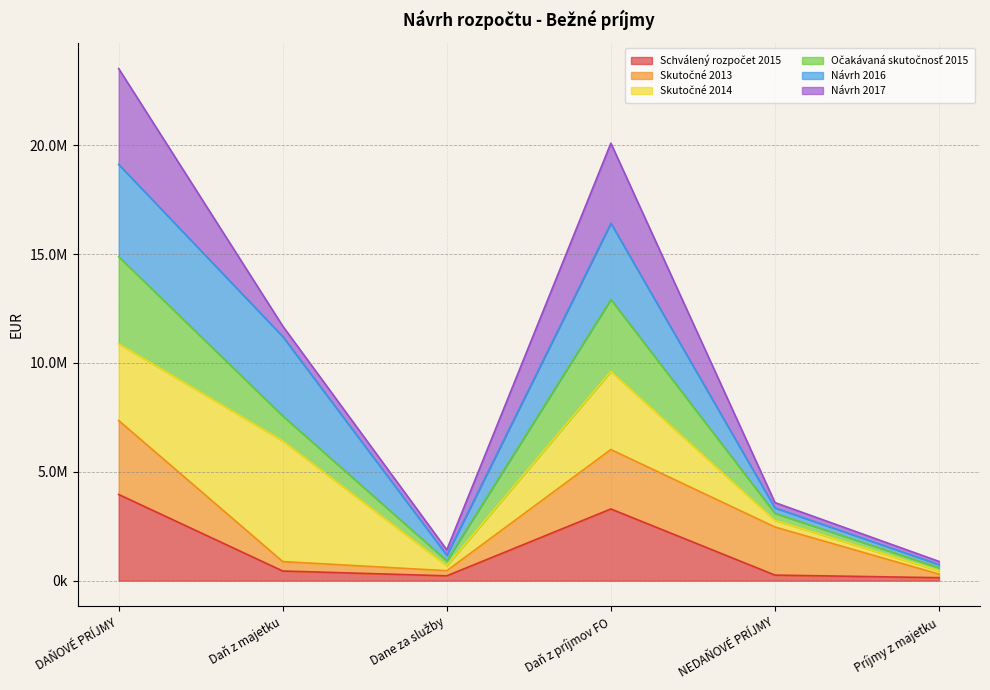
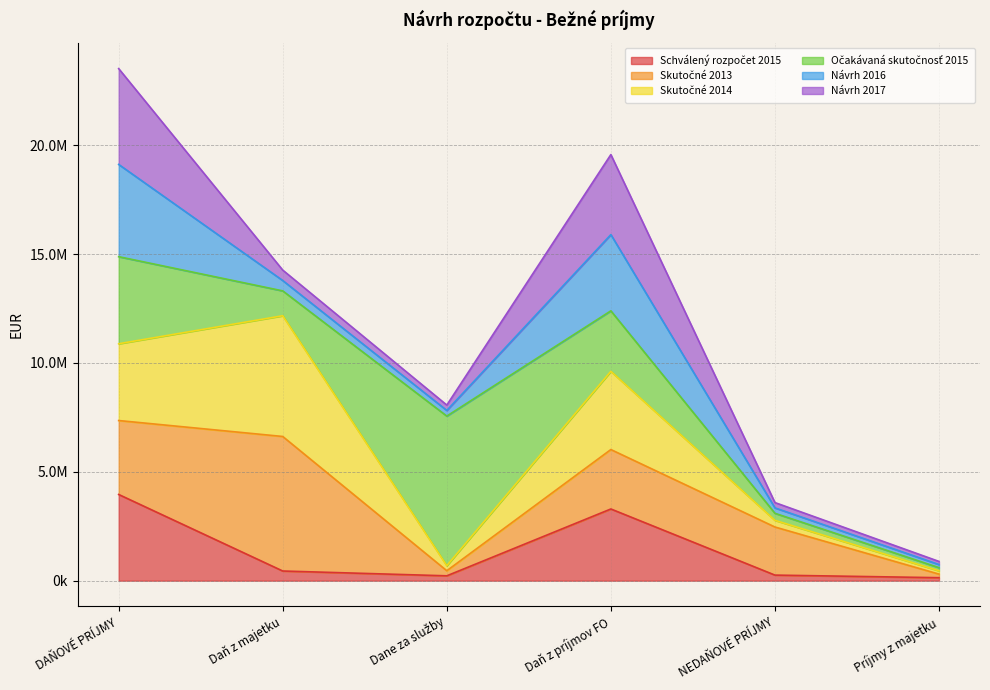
  {
    "Schválený rozpočet 2015": {
      "DAŇOVÉ PRÍJMY": 4000000,
      "Daň z majetku": 400000,
      "Dane za služby": 200000,
      "Daň z príjmov FO": 3300000,
      "NEDAŇOVÉ PRÍJMY": 300000,
      "Príjmy z majetku": 100000
    },
    "Skutočné 2013": {
      "DAŇOVÉ PRÍJMY": 3400000,
-     "Daň z majetku": 400000,
+     "Daň z majetku": 6200000,
      "Dane za služby": 200000,
      "Daň z príjmov FO": 2700000,
      "NEDAŇOVÉ PRÍJMY": 2200000,
      "Príjmy z majetku": 200000
    },
    "Skutočné 2014": {
      "DAŇOVÉ PRÍJMY": 3500000,
      "Daň z majetku": 5500000,
      "Dane za služby": 200000,
      "Daň z príjmov FO": 3600000,
      "NEDAŇOVÉ PRÍJMY": 300000,
      "Príjmy z majetku": 200000
    },
    "Očakávaná skutočnosť 2015": {
      "DAŇOVÉ PRÍJMY": 4000000,
      "Daň z majetku": 1100000,
-     "Dane za služby": 200000,
-     "Daň z príjmov FO": 3300000,
+     "Dane za služby": 6900000,
+     "Daň z príjmov FO": 2800000,
      "NEDAŇOVÉ PRÍJMY": 300000,
      "Príjmy z majetku": 100000
    },
    "Návrh 2016": {
      "DAŇOVÉ PRÍJMY": 4200000,
-     "Daň z majetku": 3700000,
+     "Daň z majetku": 500000,
      "Dane za služby": 300000,
      "Daň z príjmov FO": 3500000,
      "NEDAŇOVÉ PRÍJMY": 200000,
      "Príjmy z majetku": 100000
    },
    "Návrh 2017": {
      "DAŇOVÉ PRÍJMY": 4400000,
      "Daň z majetku": 500000,
      "Dane za služby": 200000,
      "Daň z príjmov FO": 3700000,
      "NEDAŇOVÉ PRÍJMY": 200000,
      "Príjmy z majetku": 100000
    }
  }
